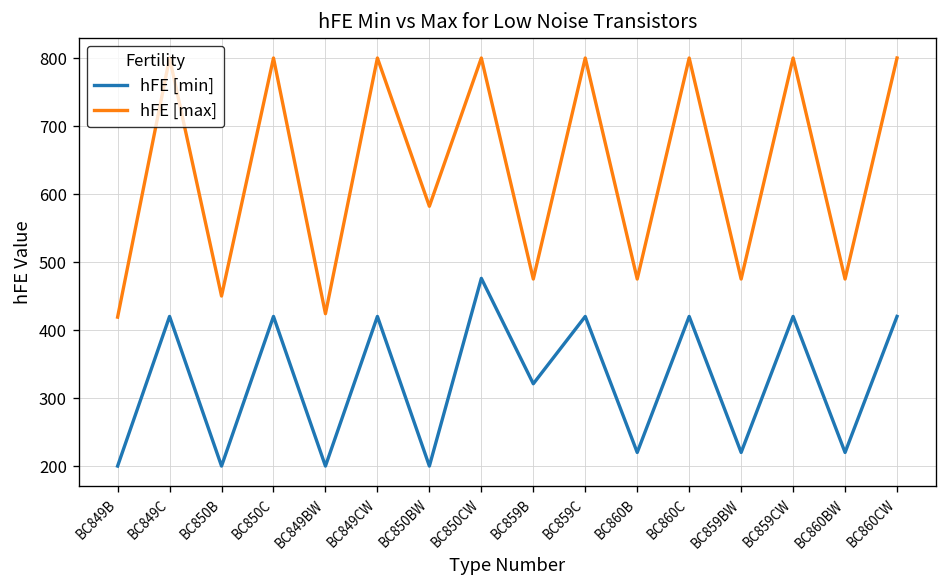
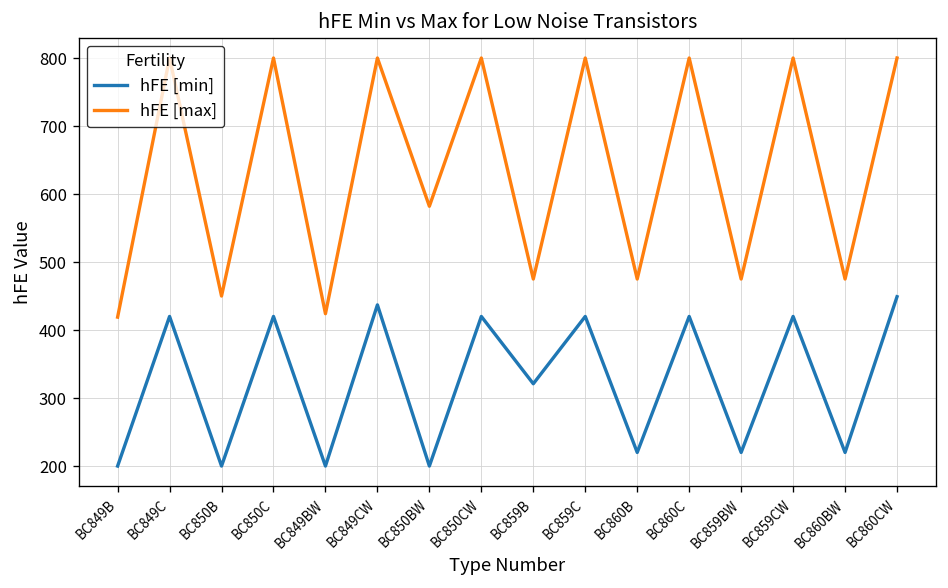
  {
    "hFE [min]": {
      "BC849B": 200,
      "BC849C": 420,
      "BC850B": 200,
      "BC850C": 420,
      "BC849BW": 200,
-     "BC849CW": 420,
+     "BC849CW": 440,
      "BC850BW": 200,
-     "BC850CW": 480,
+     "BC850CW": 420,
      "BC859B": 320,
      "BC859C": 420,
      "BC860B": 220,
      "BC860C": 420,
      "BC859BW": 220,
      "BC859CW": 420,
      "BC860BW": 220,
-     "BC860CW": 420
+     "BC860CW": 450
    },
    "hFE [max]": {
      "BC849B": 420,
      "BC850B": 450,
      "BC850C": 800,
      "BC849BW": 420,
      "BC849CW": 800,
      "BC850BW": 580,
      "BC850CW": 800,
      "BC859B": 480,
      "BC859C": 800,
      "BC860B": 480,
      "BC860C": 800,
      "BC859BW": 480,
      "BC859CW": 800,
      "BC860BW": 480,
      "BC860CW": 800
    }
  }
